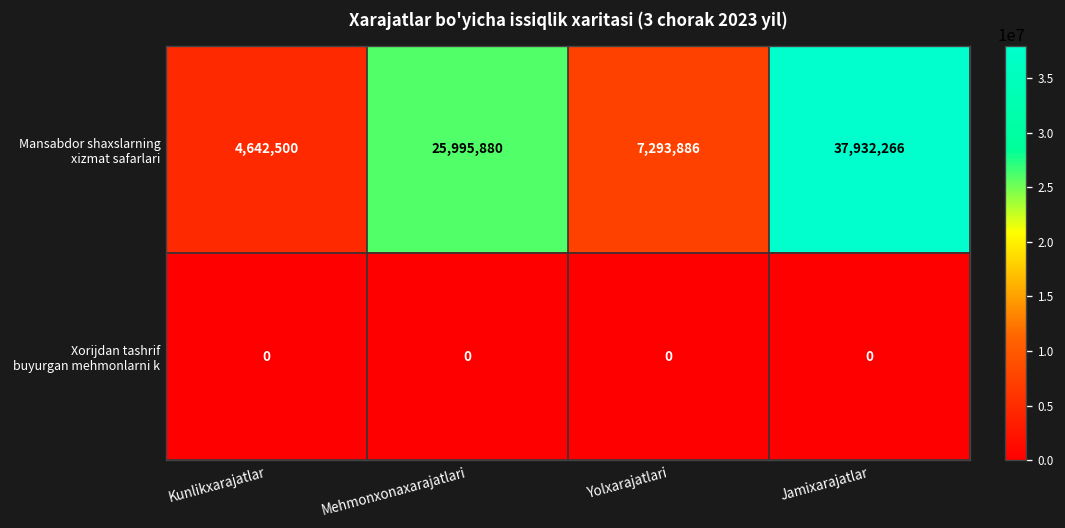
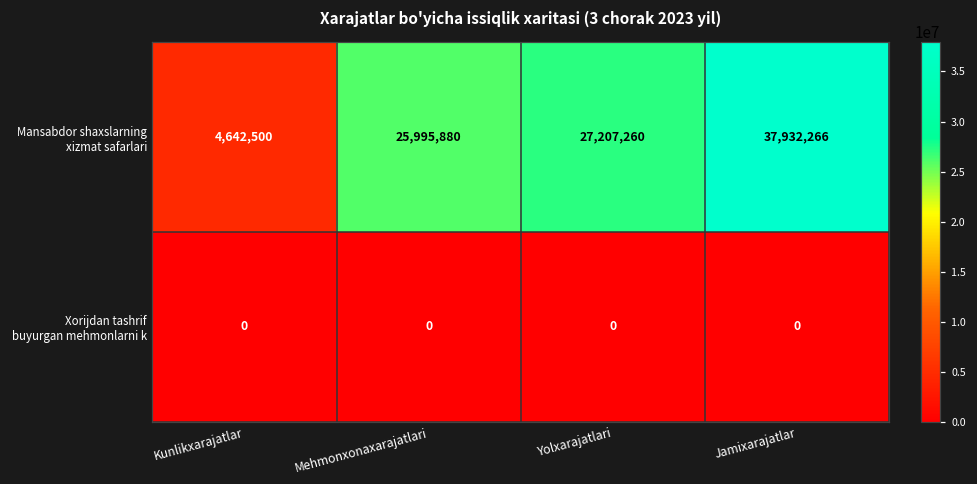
  {
    "Mansabdor shaxslarning xizmat safarlari": {
      "Kunlikxarajatlar": "4,642,500",
      "Mehmonxonaxarajatlari": "25,995,880",
-     "Yolxarajatlari": "7,293,886",
+     "Yolxarajatlari": "27,207,260",
      "Jamixarajatlar": "37,932,266"
    },
    "Xorijdan tashrif buyurgan mehmonlarni k": {
      "Kunlikxarajatlar": "0",
      "Mehmonxonaxarajatlari": "0",
      "Yolxarajatlari": "0",
      "Jamixarajatlar": "0"
    }
  }
